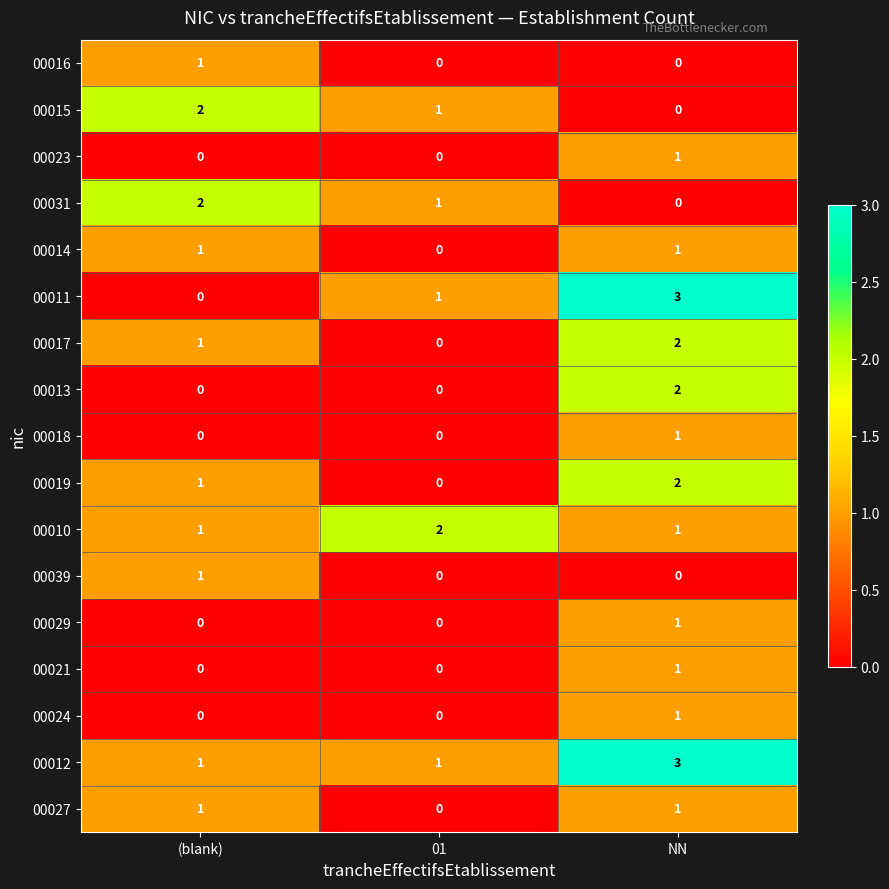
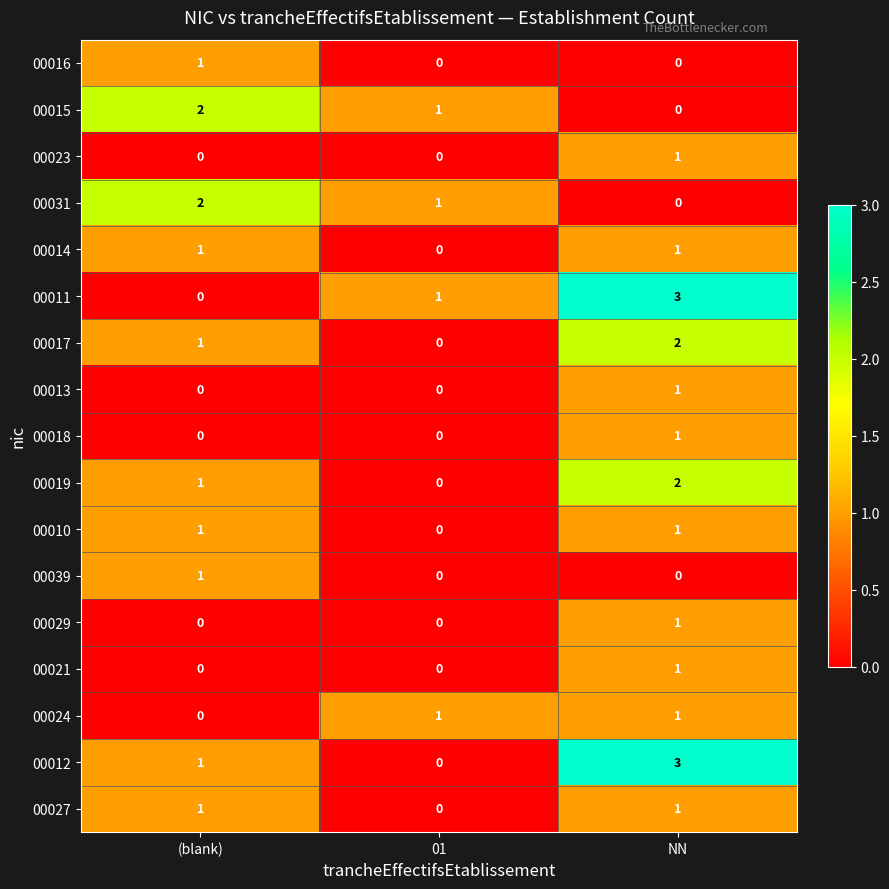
  {
    "00016": {
      "(blank)": 1,
      "01": 0,
      "NN": 0
    },
    "00015": {
      "(blank)": 2,
      "01": 1,
      "NN": 0
    },
    "00023": {
      "(blank)": 0,
      "01": 0,
      "NN": 1
    },
    "00031": {
      "(blank)": 2,
      "01": 1,
      "NN": 0
    },
    "00014": {
      "(blank)": 1,
      "01": 0,
      "NN": 1
    },
    "00011": {
      "(blank)": 0,
      "01": 1,
      "NN": 3
    },
    "00017": {
      "(blank)": 1,
      "01": 0,
      "NN": 2
    },
    "00013": {
      "(blank)": 0,
      "01": 0,
-     "NN": 2
+     "NN": 1
    },
    "00018": {
      "(blank)": 0,
      "01": 0,
      "NN": 1
    },
    "00019": {
      "(blank)": 1,
      "01": 0,
      "NN": 2
    },
    "00010": {
      "(blank)": 1,
-     "01": 2,
+     "01": 0,
      "NN": 1
    },
    "00039": {
      "(blank)": 1,
      "01": 0,
      "NN": 0
    },
    "00029": {
      "(blank)": 0,
      "01": 0,
      "NN": 1
    },
    "00021": {
      "(blank)": 0,
      "01": 0,
      "NN": 1
    },
    "00024": {
      "(blank)": 0,
-     "01": 0,
+     "01": 1,
      "NN": 1
    },
    "00012": {
      "(blank)": 1,
-     "01": 1,
+     "01": 0,
      "NN": 3
    },
    "00027": {
      "(blank)": 1,
      "01": 0,
      "NN": 1
    }
  }
